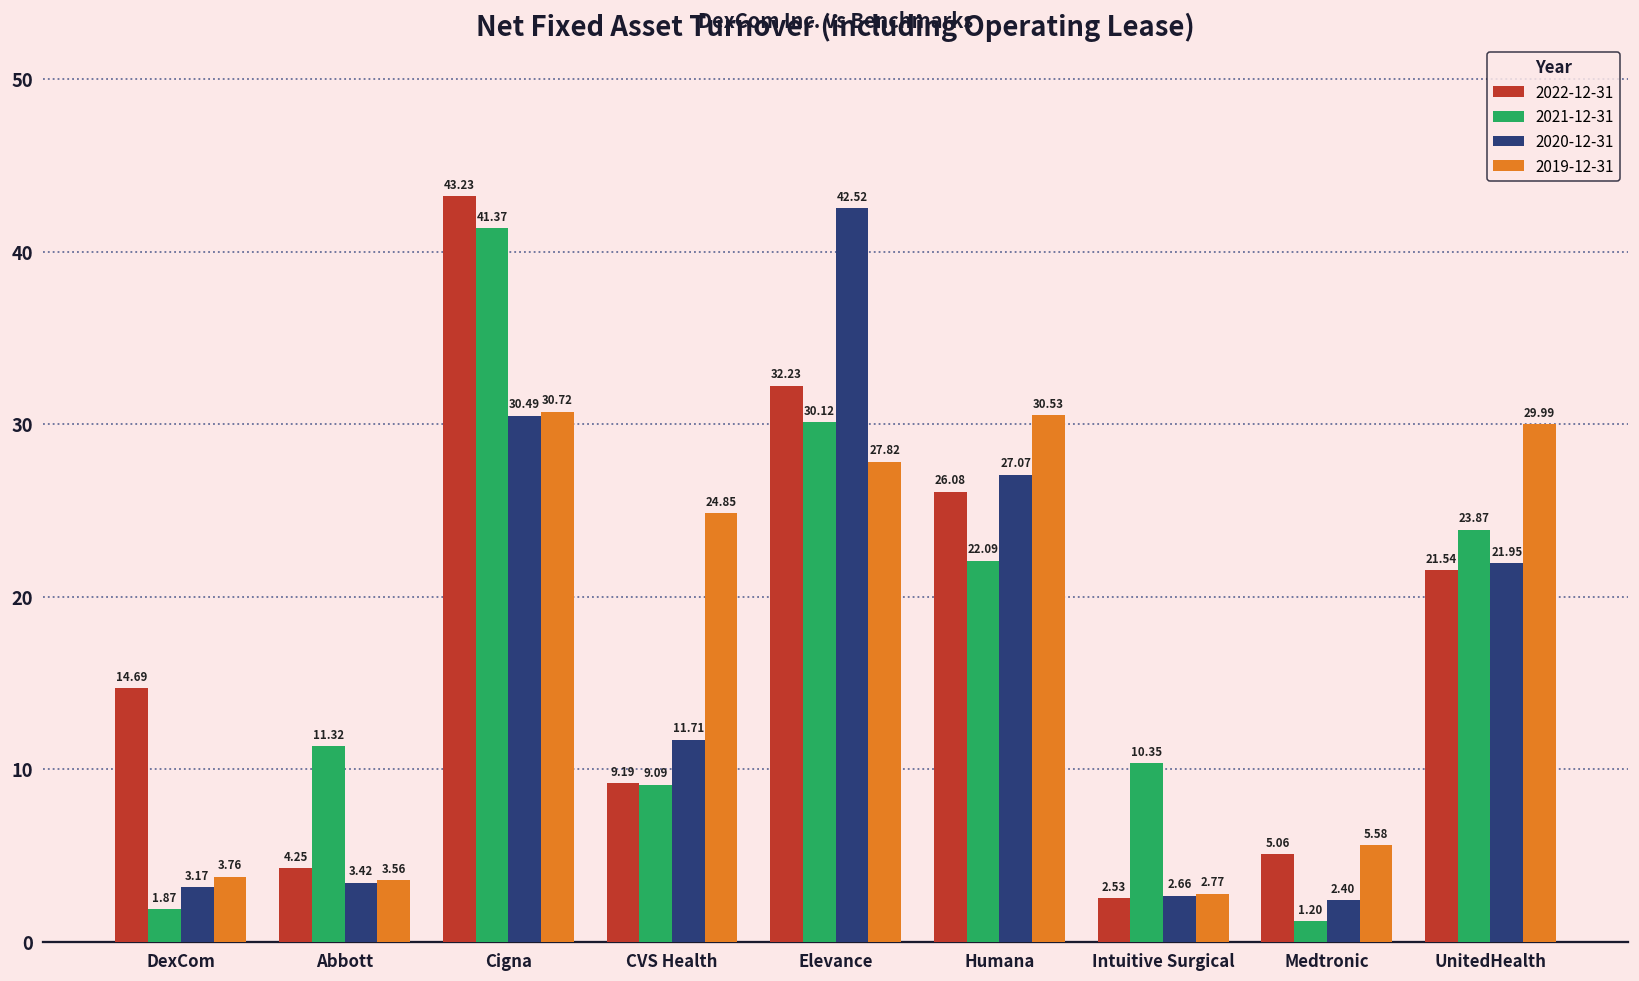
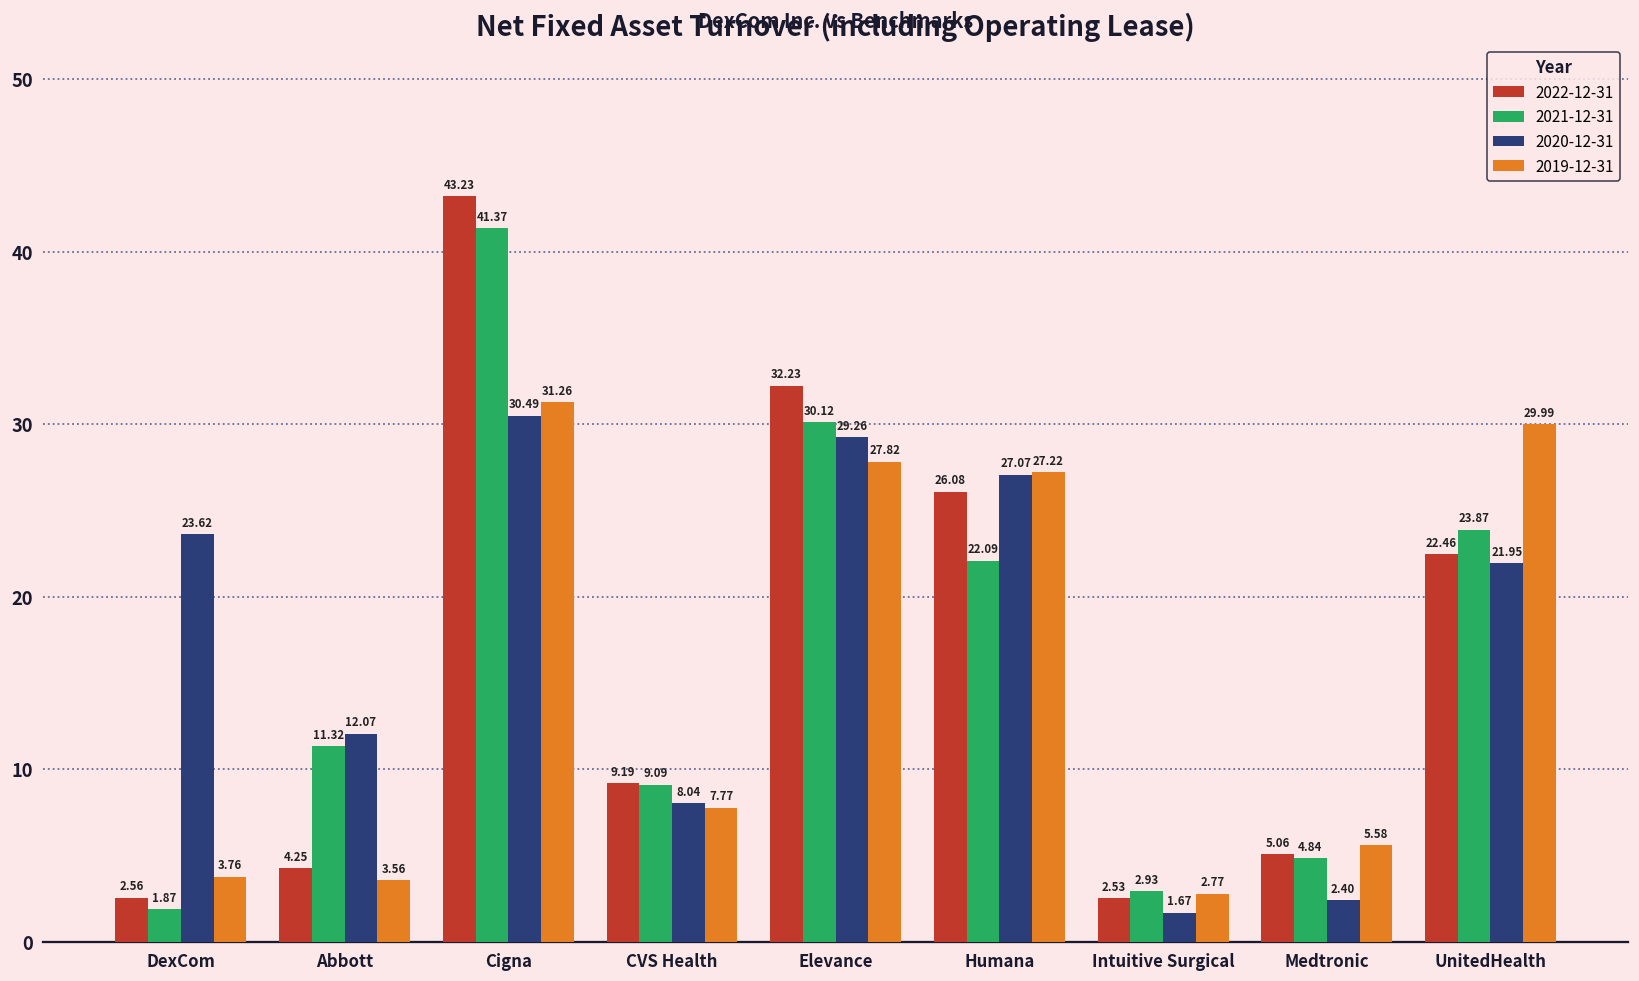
  {
    "2022-12-31": {
-     "DexCom": 14.69,
+     "DexCom": 2.56,
      "Abbott": 4.25,
      "Cigna": 43.23,
      "CVS Health": 9.19,
      "Elevance": 32.23,
      "Humana": 26.08,
      "Intuitive Surgical": 2.53,
      "Medtronic": 5.06,
-     "UnitedHealth": 21.54
+     "UnitedHealth": 22.46
    },
    "2021-12-31": {
      "DexCom": 1.87,
      "Abbott": 11.32,
      "Cigna": 41.37,
      "CVS Health": 9.09,
      "Elevance": 30.12,
      "Humana": 22.09,
-     "Intuitive Surgical": 10.35,
-     "Medtronic": 1.20,
+     "Intuitive Surgical": 2.93,
+     "Medtronic": 4.84,
      "UnitedHealth": 23.87
    },
    "2020-12-31": {
-     "DexCom": 3.17,
-     "Abbott": 3.42,
+     "DexCom": 23.62,
+     "Abbott": 12.07,
      "Cigna": 30.49,
-     "CVS Health": 11.71,
-     "Elevance": 42.52,
+     "CVS Health": 8.04,
+     "Elevance": 29.26,
      "Humana": 27.07,
-     "Intuitive Surgical": 2.66,
+     "Intuitive Surgical": 1.67,
      "Medtronic": 2.40,
      "UnitedHealth": 21.95
    },
    "2019-12-31": {
      "DexCom": 3.76,
      "Abbott": 3.56,
-     "Cigna": 30.72,
-     "CVS Health": 24.85,
+     "Cigna": 31.26,
+     "CVS Health": 7.77,
      "Elevance": 27.82,
-     "Humana": 30.53,
+     "Humana": 27.22,
      "Intuitive Surgical": 2.77,
      "Medtronic": 5.58,
      "UnitedHealth": 29.99
    }
  }
